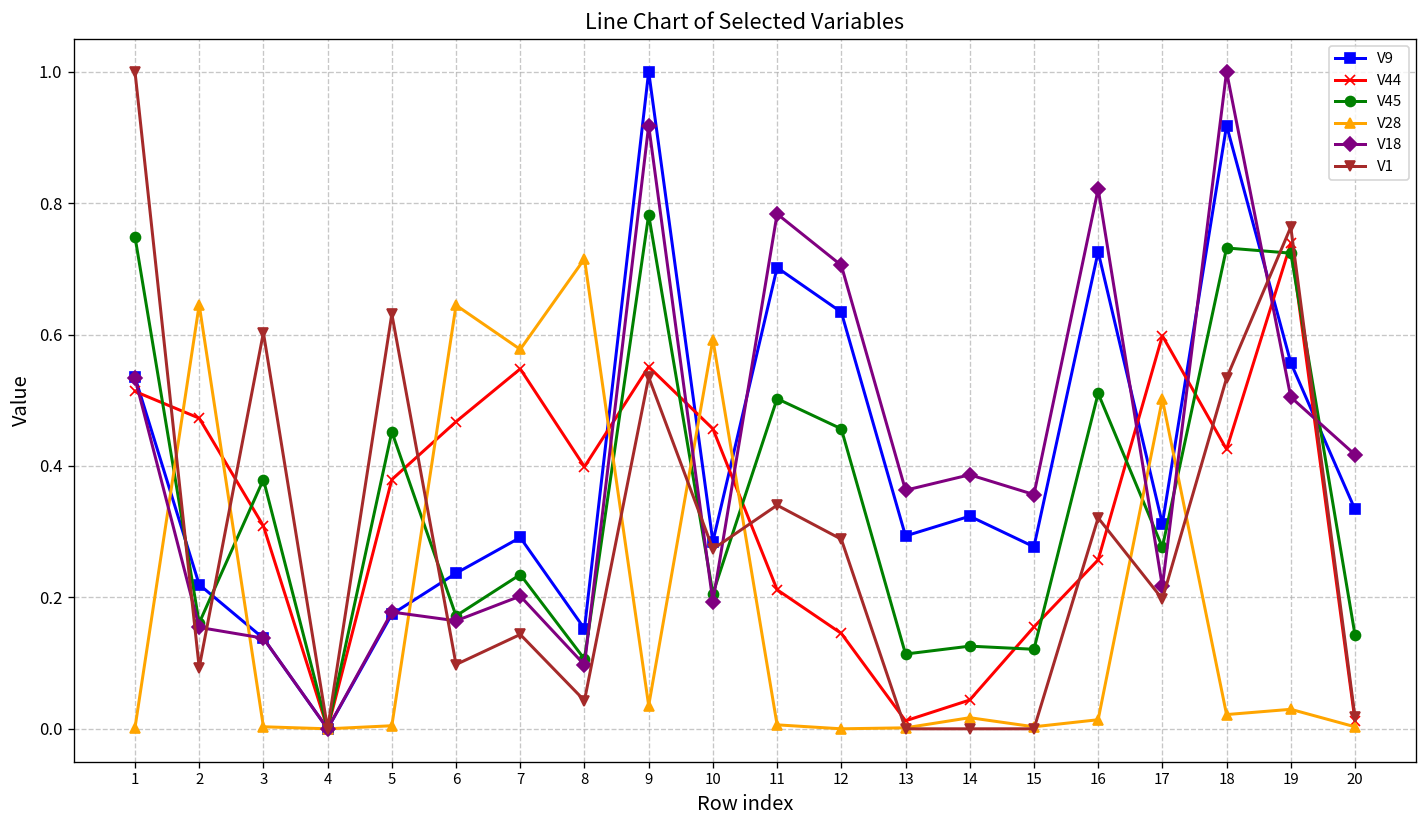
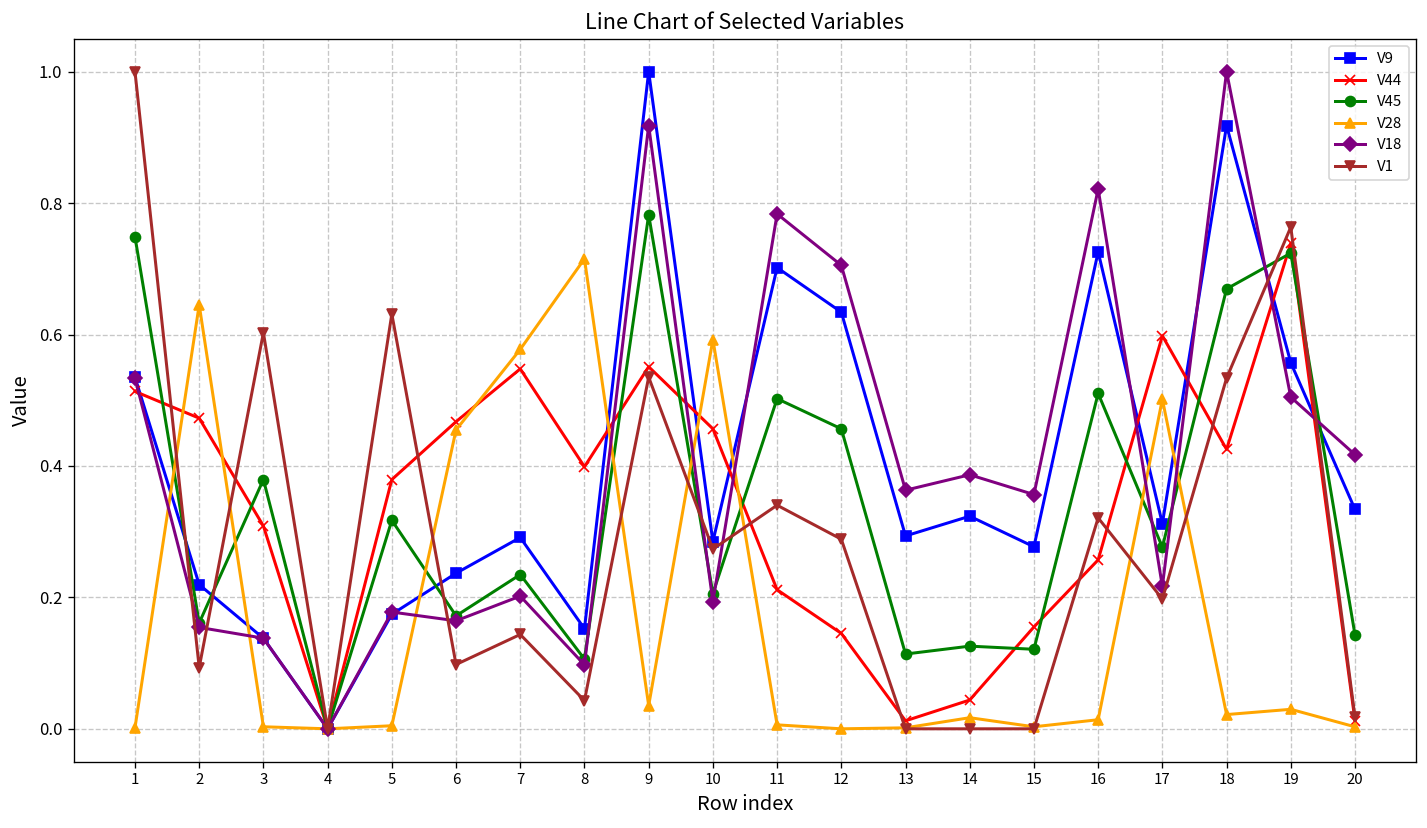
  {
    "V9": {
      "2": 0.22,
      "6": 0.24,
      "7": 0.29,
      "8": 0.15,
      "9": 1.00,
      "10": 0.28,
      "11": 0.70,
      "12": 0.63,
      "13": 0.29,
      "14": 0.32,
      "15": 0.28,
      "16": 0.73,
      "17": 0.31,
      "18": 0.92,
      "19": 0.56,
      "20": 0.33
    },
    "V44": {
      "1": 0.51,
      "2": 0.47,
      "3": 0.31,
      "5": 0.38,
      "6": 0.47,
      "7": 0.55,
      "8": 0.40,
      "9": 0.55,
      "10": 0.46,
      "11": 0.21,
      "12": 0.15,
      "13": 0.01,
      "14": 0.04,
      "15": 0.16,
      "16": 0.26,
      "17": 0.60,
      "18": 0.43,
      "19": 0.74,
      "20": 0.01
    },
    "V45": {
      "1": 0.75,
      "2": 0.16,
      "3": 0.38,
-     "5": 0.45,
+     "5": 0.32,
      "6": 0.17,
      "7": 0.23,
      "8": 0.11,
      "9": 0.78,
      "10": 0.21,
      "11": 0.50,
      "12": 0.46,
      "13": 0.11,
      "14": 0.13,
      "15": 0.12,
      "16": 0.51,
      "17": 0.28,
-     "18": 0.73,
+     "18": 0.67,
      "19": 0.72,
      "20": 0.14
    },
    "V28": {
      "1": 0.00,
      "2": 0.65,
      "3": 0.00,
      "5": 0.00,
-     "6": 0.64,
+     "6": 0.45,
      "7": 0.58,
      "8": 0.72,
      "9": 0.04,
      "10": 0.59,
      "11": 0.01,
      "12": 0.00,
      "14": 0.02,
      "16": 0.01,
      "17": 0.50,
      "18": 0.02,
      "19": 0.03,
      "20": 0.00
    },
    "V18": {
      "2": 0.15,
      "6": 0.16,
      "7": 0.20,
      "8": 0.10,
      "9": 0.92,
      "10": 0.19,
      "11": 0.78,
      "12": 0.71,
      "13": 0.36,
      "14": 0.39,
      "15": 0.36,
      "16": 0.82,
      "17": 0.22,
      "18": 1.00,
      "19": 0.50,
      "20": 0.42
    },
    "V1": {
      "1": 1.00,
      "2": 0.09,
      "3": 0.60,
      "5": 0.63,
      "6": 0.10,
      "7": 0.14,
      "8": 0.04,
      "9": 0.54,
      "10": 0.27,
      "11": 0.34,
      "12": 0.29,
      "14": 0.00,
      "16": 0.32,
      "17": 0.20,
      "18": 0.53,
      "19": 0.76,
      "20": 0.02
    }
  }
